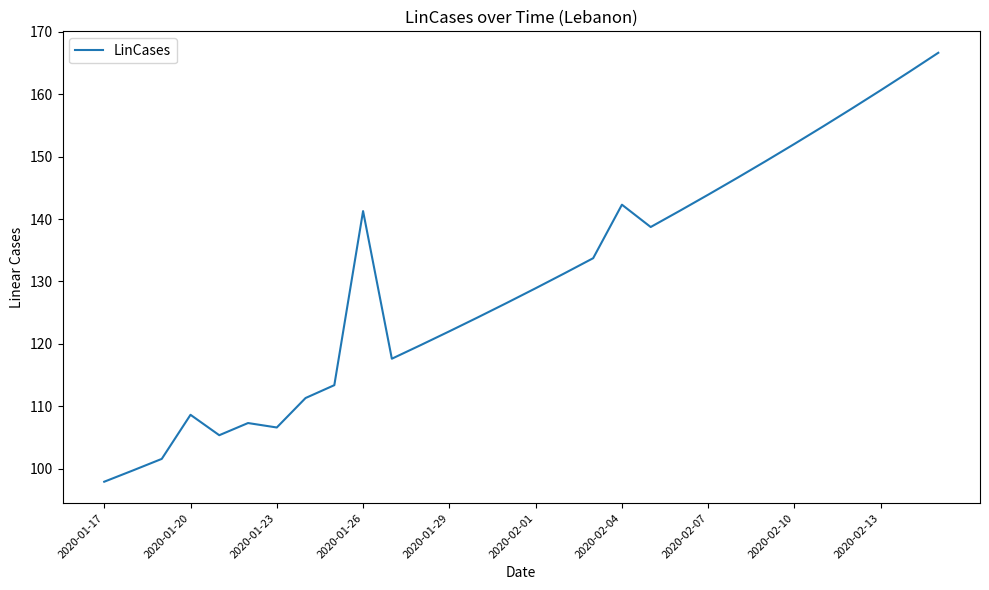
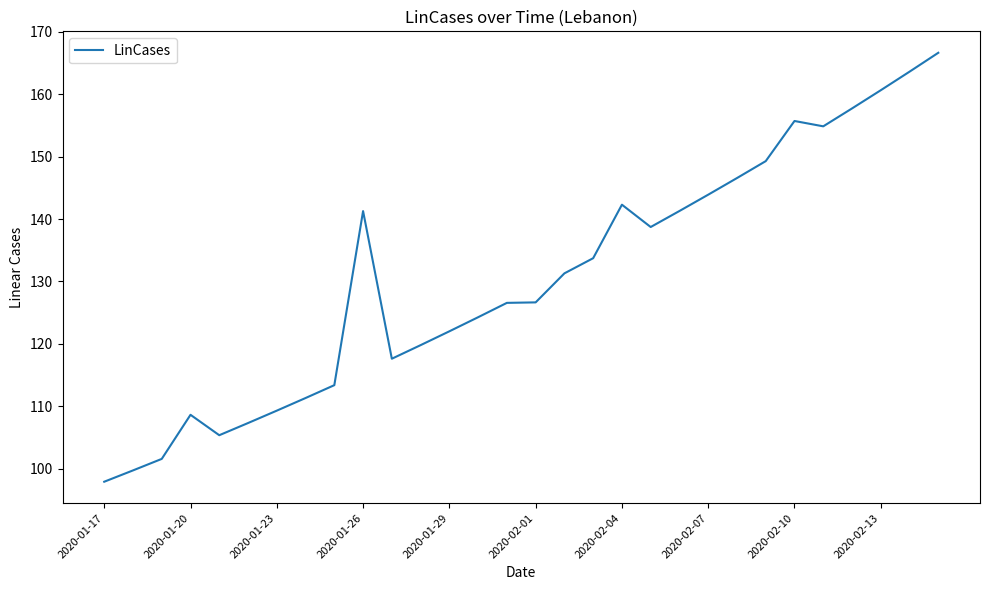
  {
    "2020-01-17": 98,
    "2020-01-20": 109,
-   "2020-01-23": 107,
+   "2020-01-23": 109,
    "2020-01-26": 141,
    "2020-01-29": 122,
-   "2020-02-01": 129,
+   "2020-02-01": 127,
    "2020-02-04": 142,
    "2020-02-07": 144,
-   "2020-02-10": 152,
+   "2020-02-10": 156,
    "2020-02-13": 161
  }
